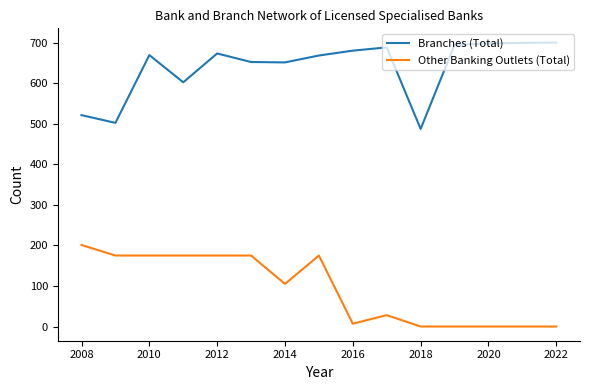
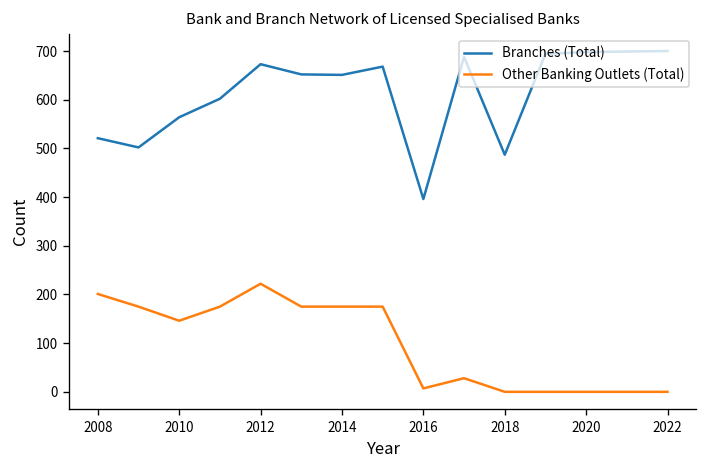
  {
    "Branches (Total)": {
      "2008": 520,
-     "2010": 670,
+     "2010": 560,
      "2012": 670,
      "2014": 650,
-     "2016": 680,
+     "2016": 400,
      "2018": 490
    },
    "Other Banking Outlets (Total)": {
      "2008": 200,
-     "2010": 180,
-     "2012": 180,
-     "2014": 110,
+     "2010": 150,
+     "2012": 220,
+     "2014": 180,
      "2016": 10,
      "2018": 0,
      "2020": 0,
      "2022": 0
    }
  }
